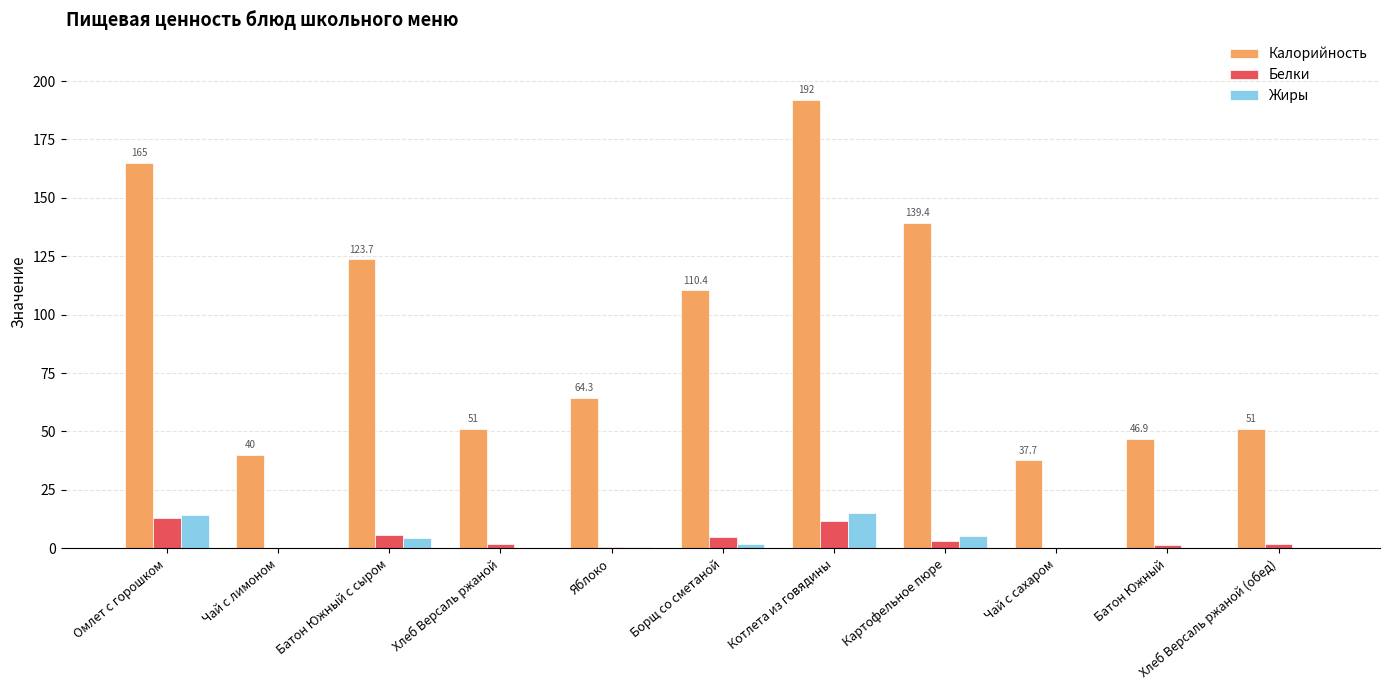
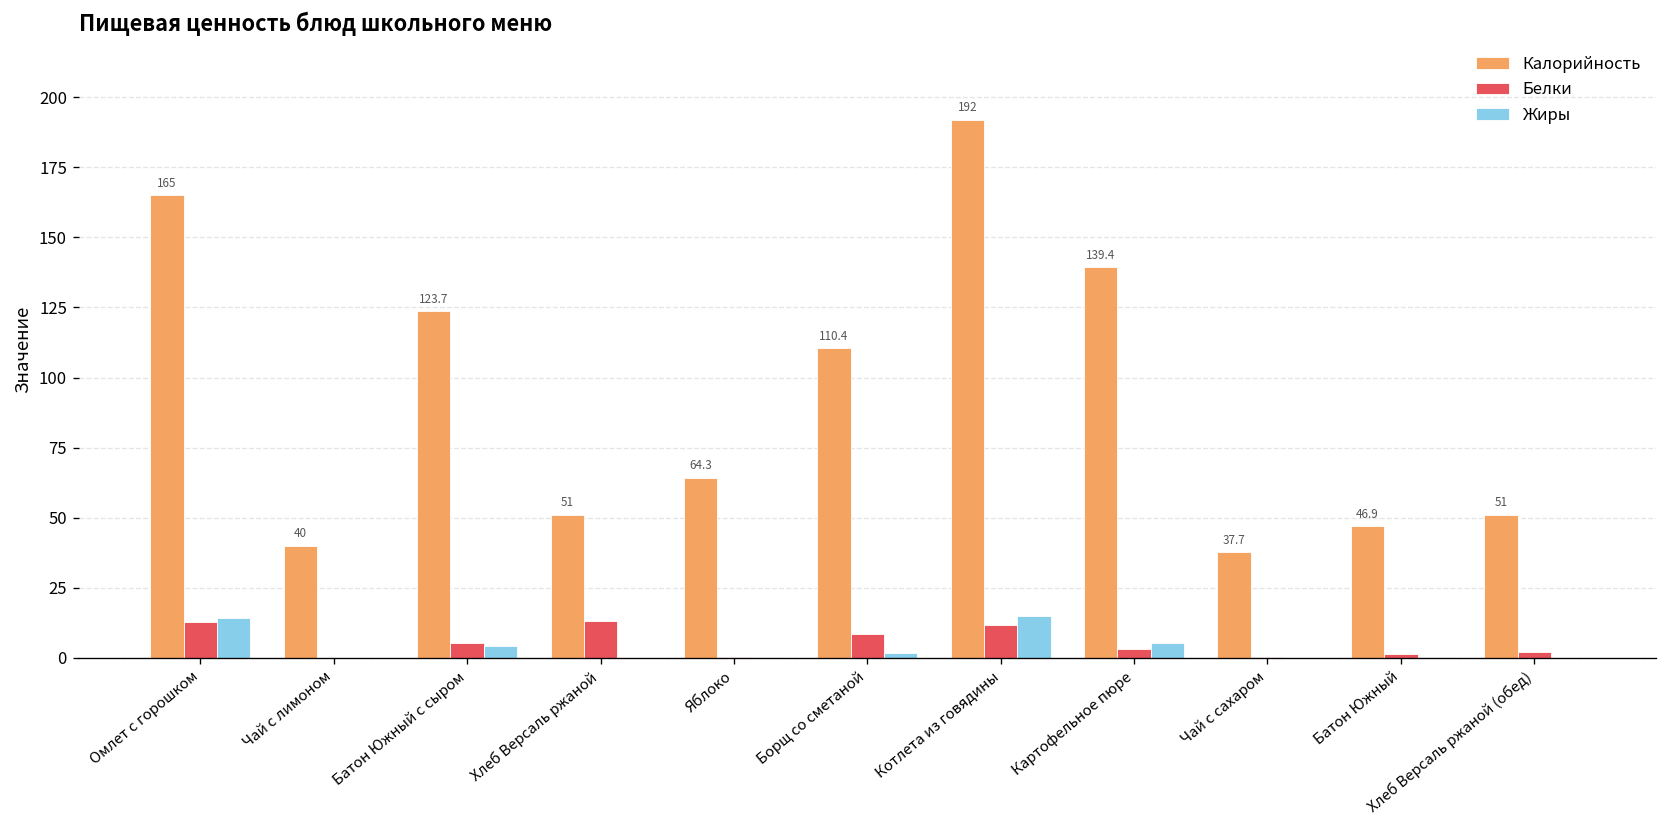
  {
    "Калорийность": {
      "Омлет с горошком": 165,
      "Чай с лимоном": 40,
      "Батон Южный с сыром": 123.7,
      "Хлеб Версаль ржаной": 51,
      "Яблоко": 64.3,
      "Борщ со сметаной": 110.4,
      "Котлета из говядины": 192,
      "Картофельное пюре": 139.4,
      "Чай с сахаром": 37.7,
      "Батон Южный": 46.9,
      "Хлеб Версаль ржаной (обед)": 51
    },
    "Белки": {
      "Омлет с горошком": 13,
      "Чай с лимоном": 0,
      "Батон Южный с сыром": 6,
-     "Хлеб Версаль ржаной": 2,
-     "Борщ со сметаной": 5,
+     "Хлеб Версаль ржаной": 13,
+     "Борщ со сметаной": 8,
      "Котлета из говядины": 12,
      "Картофельное пюре": 3,
      "Батон Южный": 2,
      "Хлеб Версаль ржаной (обед)": 2
    },
    "Жиры": {
      "Омлет с горошком": 14,
      "Чай с лимоном": 0,
      "Батон Южный с сыром": 4,
      "Хлеб Версаль ржаной": 0,
      "Борщ со сметаной": 2,
      "Котлета из говядины": 15,
      "Картофельное пюре": 5,
      "Чай с сахаром": 0,
      "Хлеб Версаль ржаной (обед)": 0
    }
  }
